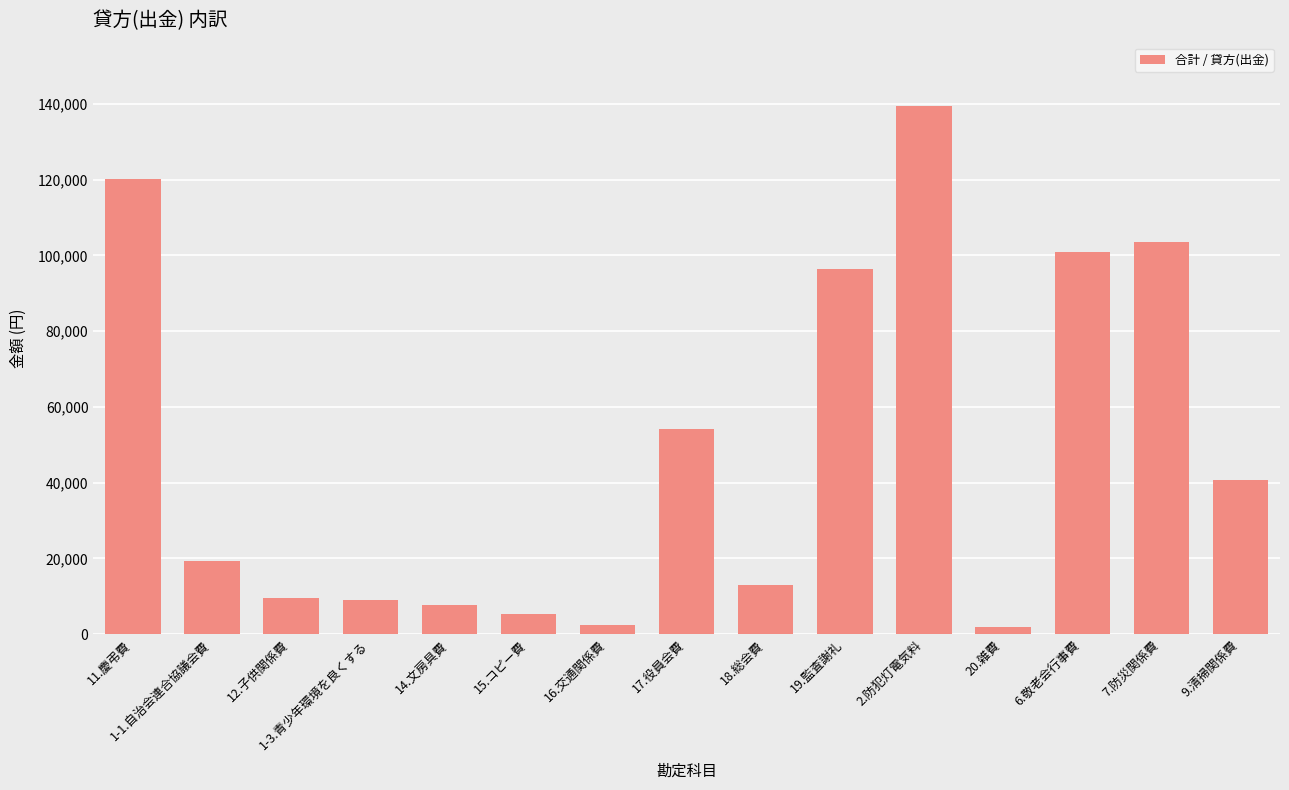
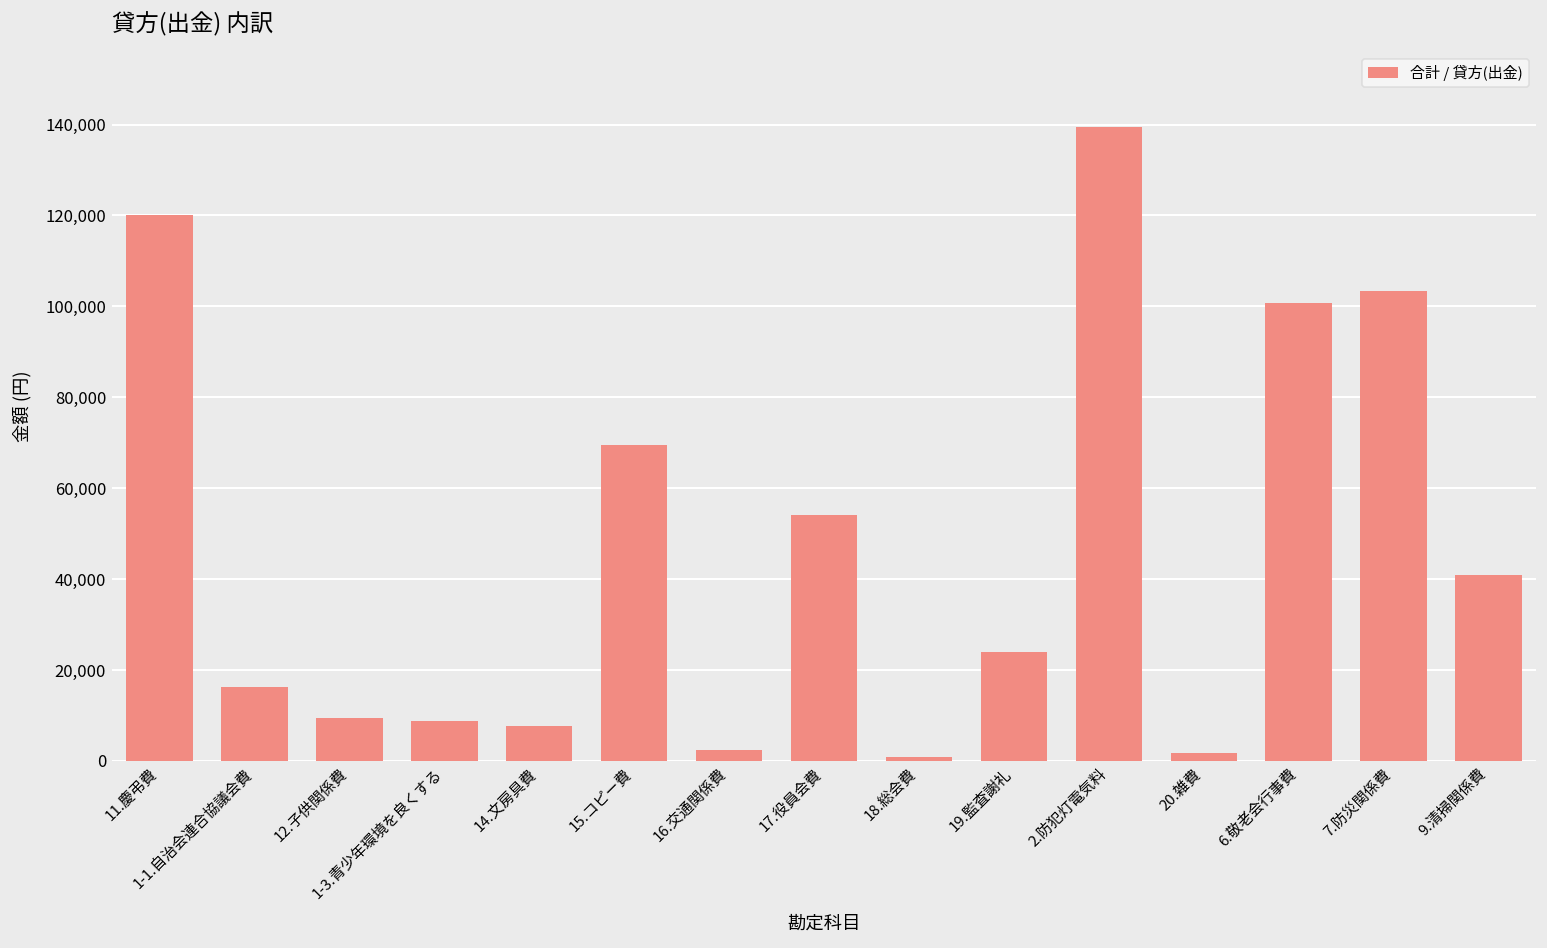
  {
    "11.慶弔費": "120,000",
-   "1-1.自治会連合協議会費": "19,000",
+   "1-1.自治会連合協議会費": "16,000",
    "12.子供関係費": "9,000",
    "1-3.青少年環境を良くする": "9,000",
    "14.文房具費": "8,000",
-   "15.コピー費": "5,000",
+   "15.コピー費": "70,000",
    "16.交通関係費": "2,000",
    "17.役員会費": "54,000",
-   "18.総会費": "13,000",
-   "19.監査謝礼": "96,000",
+   "18.総会費": "1,000",
+   "19.監査謝礼": "24,000",
    "2.防犯灯電気料": "139,000",
    "20.雑費": "2,000",
    "6.敬老会行事費": "101,000",
    "7.防災関係費": "103,000",
    "9.清掃関係費": "41,000"
  }
